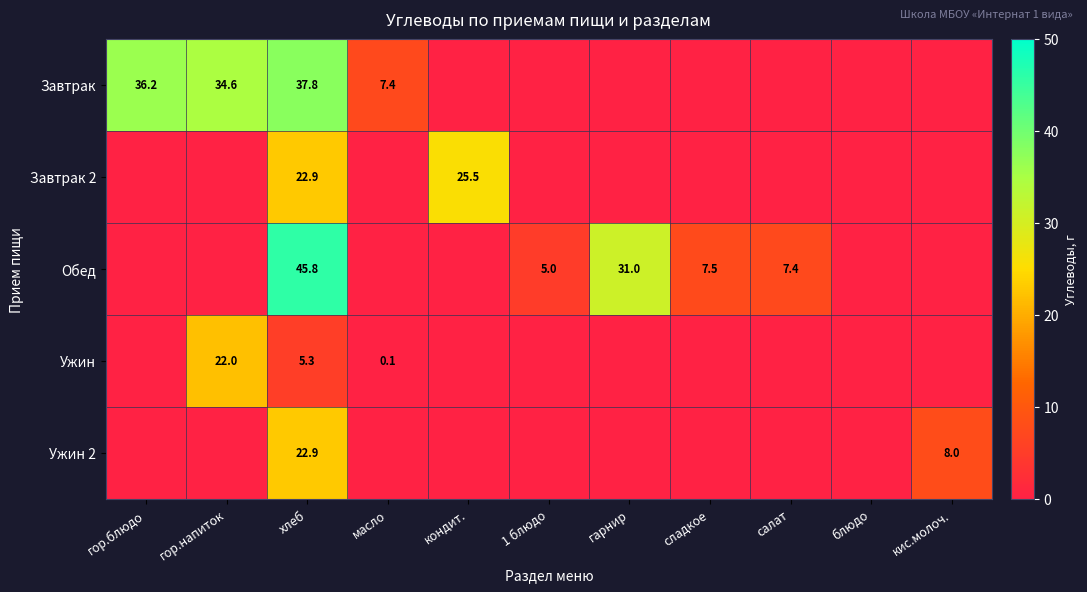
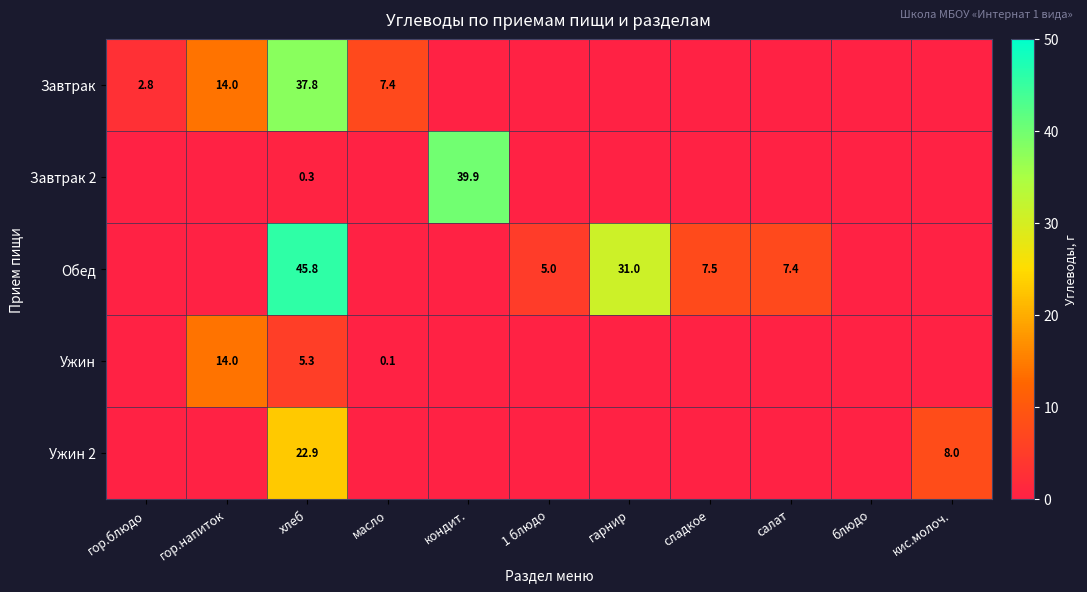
  {
    "Завтрак": {
-     "гор.блюдо": 36.2,
-     "гор.напиток": 34.6,
+     "гор.блюдо": 2.8,
+     "гор.напиток": 14.0,
      "хлеб": 37.8,
      "масло": 7.4
    },
    "Завтрак 2": {
-     "хлеб": 22.9,
-     "кондит.": 25.5
+     "хлеб": 0.3,
+     "кондит.": 39.9
    },
    "Обед": {
      "хлеб": 45.8,
      "1 блюдо": 5.0,
      "гарнир": 31.0,
      "сладкое": 7.5,
      "салат": 7.4
    },
    "Ужин": {
-     "гор.напиток": 22.0,
+     "гор.напиток": 14.0,
      "хлеб": 5.3,
      "масло": 0.1
    },
    "Ужин 2": {
      "хлеб": 22.9,
      "кис.молоч.": 8.0
    }
  }
